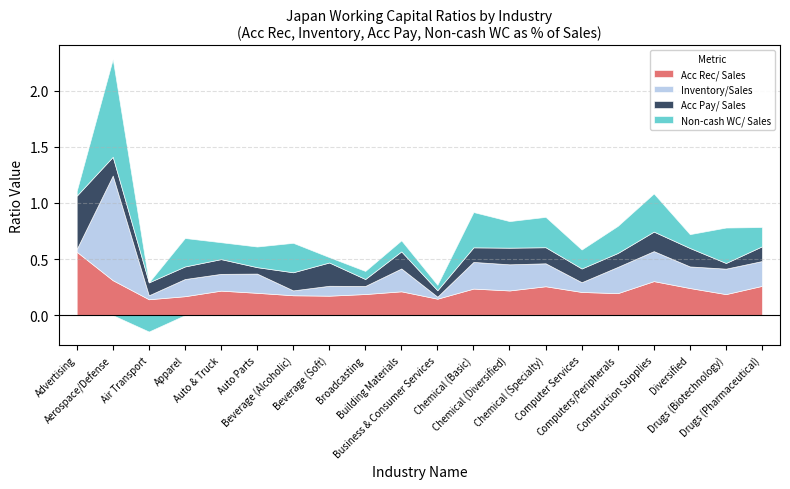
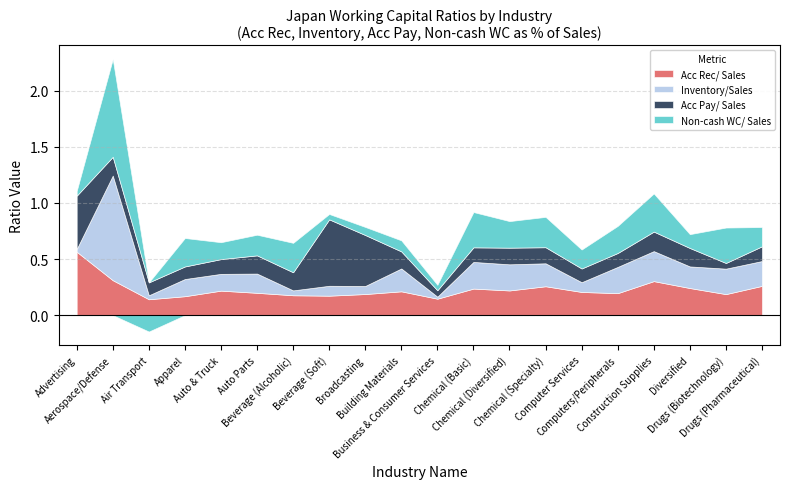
  {
    "Inventory/Sales": {
      "Advertising": 0.02,
      "Aerospace/Defense": 0.93,
      "Air Transport": 0.04,
      "Apparel": 0.15,
      "Auto & Truck": 0.15,
      "Auto Parts": 0.17,
      "Beverage (Alcoholic)": 0.04,
      "Beverage (Soft)": 0.09,
      "Broadcasting": 0.07,
      "Building Materials": 0.20,
      "Chemical (Basic)": 0.24,
      "Chemical (Diversified)": 0.23,
      "Chemical (Specialty)": 0.20,
      "Computer Services": 0.09,
      "Computers/Peripherals": 0.23,
      "Construction Supplies": 0.27,
      "Diversified": 0.19,
      "Drugs (Biotechnology)": 0.23,
      "Drugs (Pharmaceutical)": 0.22
    },
    "Acc Pay/ Sales": {
      "Advertising": 0.48,
      "Aerospace/Defense": 0.17,
      "Apparel": 0.11,
      "Auto & Truck": 0.13,
-     "Auto Parts": 0.06,
+     "Auto Parts": 0.16,
      "Beverage (Alcoholic)": 0.16,
-     "Beverage (Soft)": 0.21,
-     "Broadcasting": 0.06,
+     "Beverage (Soft)": 0.59,
+     "Broadcasting": 0.45,
      "Building Materials": 0.15,
      "Business & Consumer Services": 0.06,
      "Chemical (Basic)": 0.13,
      "Chemical (Diversified)": 0.15,
      "Chemical (Specialty)": 0.14,
      "Computer Services": 0.12,
      "Computers/Peripherals": 0.12,
      "Construction Supplies": 0.17,
      "Diversified": 0.16,
      "Drugs (Biotechnology)": 0.05,
      "Drugs (Pharmaceutical)": 0.13
    },
    "Non-cash WC/ Sales": {
      "Advertising": 0.04,
      "Aerospace/Defense": 0.87,
      "Apparel": 0.25,
      "Auto & Truck": 0.15,
      "Auto Parts": 0.18,
      "Beverage (Alcoholic)": 0.26,
      "Beverage (Soft)": 0.05,
      "Broadcasting": 0.07,
      "Building Materials": 0.10,
      "Business & Consumer Services": 0.05,
      "Chemical (Basic)": 0.31,
      "Chemical (Diversified)": 0.24,
      "Chemical (Specialty)": 0.27,
      "Computer Services": 0.17,
      "Computers/Peripherals": 0.24,
      "Construction Supplies": 0.34,
      "Diversified": 0.12,
      "Drugs (Biotechnology)": 0.32,
      "Drugs (Pharmaceutical)": 0.17
    }
  }
